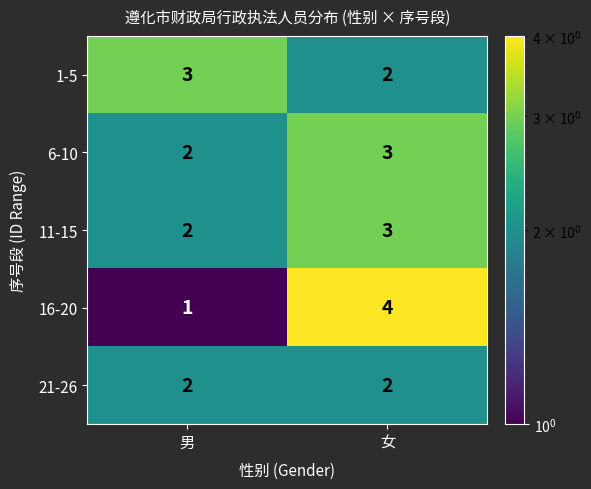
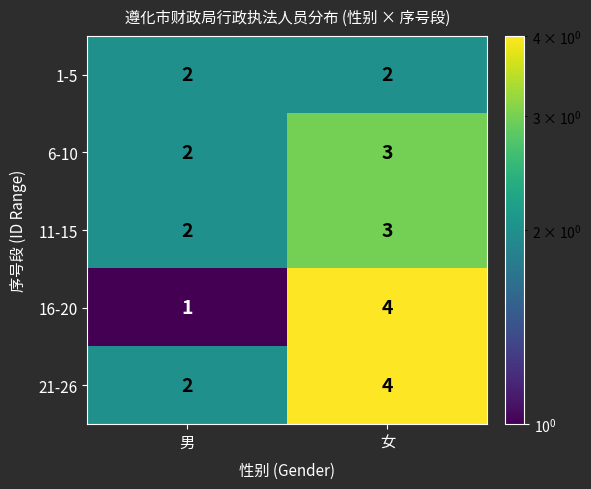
  {
    "1-5": {
-     "男": 3,
+     "男": 2,
      "女": 2
    },
    "6-10": {
      "男": 2,
      "女": 3
    },
    "11-15": {
      "男": 2,
      "女": 3
    },
    "16-20": {
      "男": 1,
      "女": 4
    },
    "21-26": {
      "男": 2,
-     "女": 2
+     "女": 4
    }
  }
